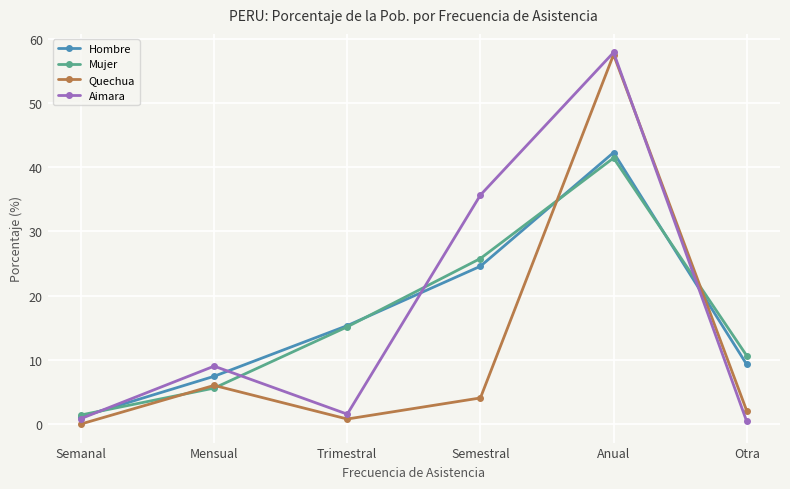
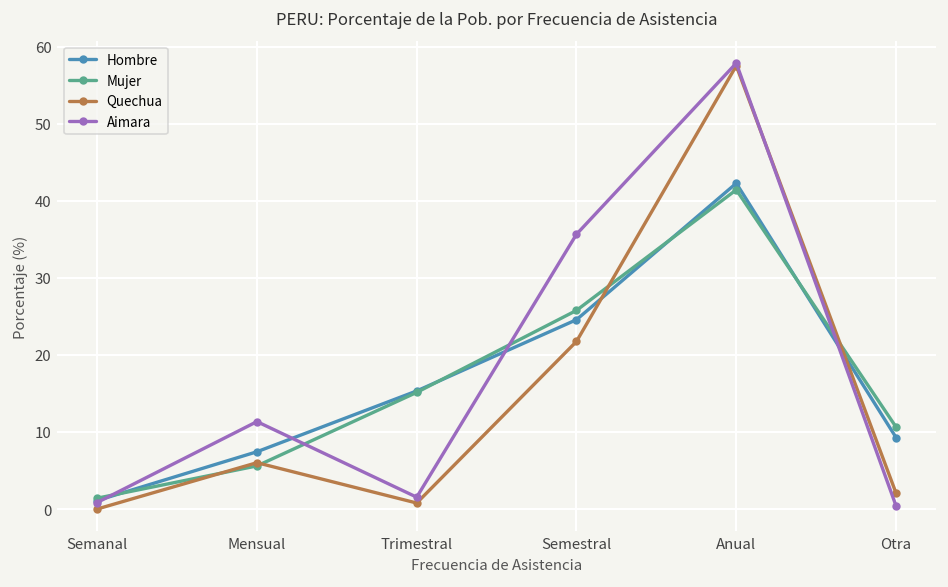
  {
    "Quechua": {
      "Semanal": 0,
      "Mensual": 6,
      "Trimestral": 1,
-     "Semestral": 4,
+     "Semestral": 22,
      "Otra": 2
    },
    "Aimara": {
-     "Mensual": 9,
+     "Mensual": 11,
      "Trimestral": 2,
      "Semestral": 36,
      "Otra": 0
    }
  }
